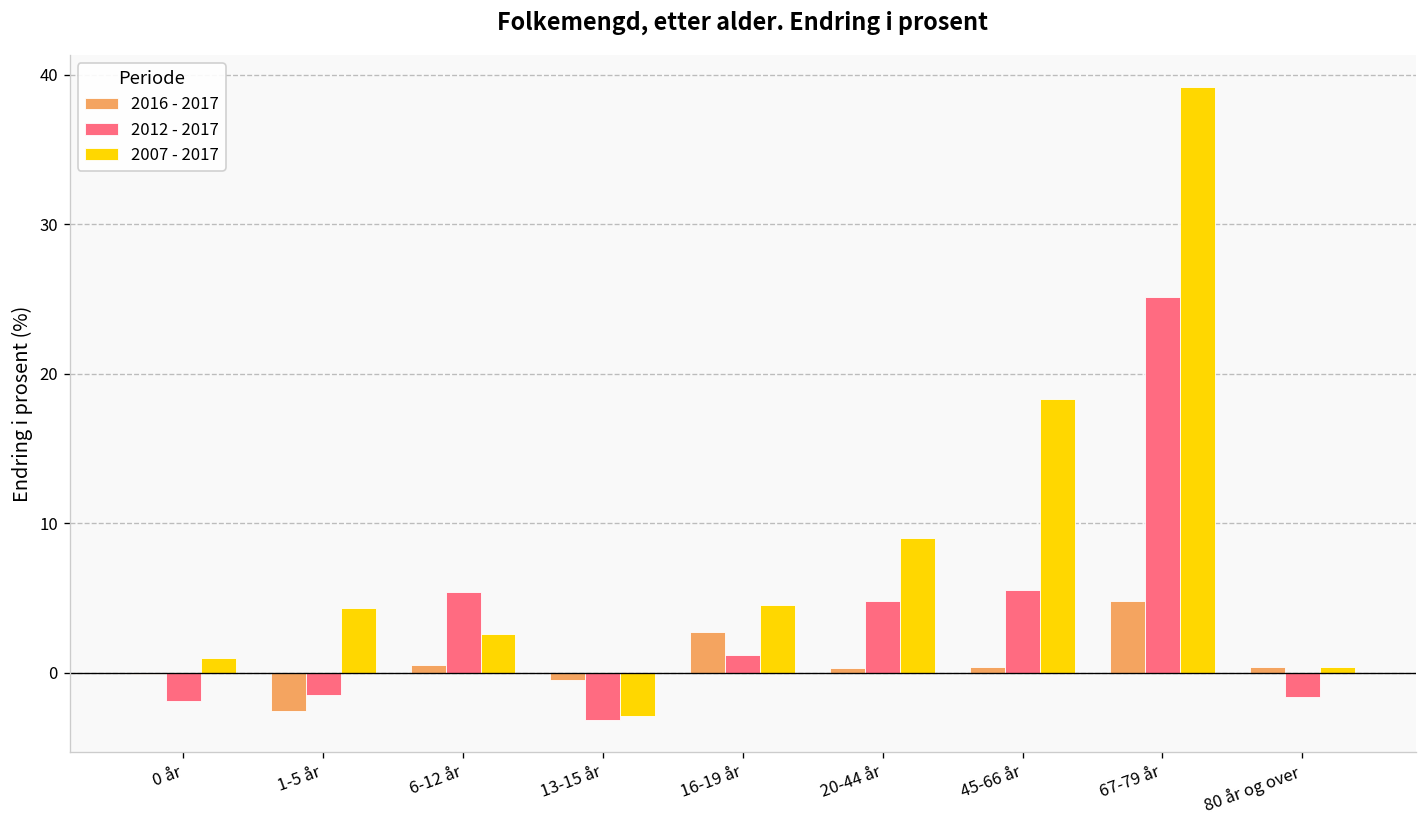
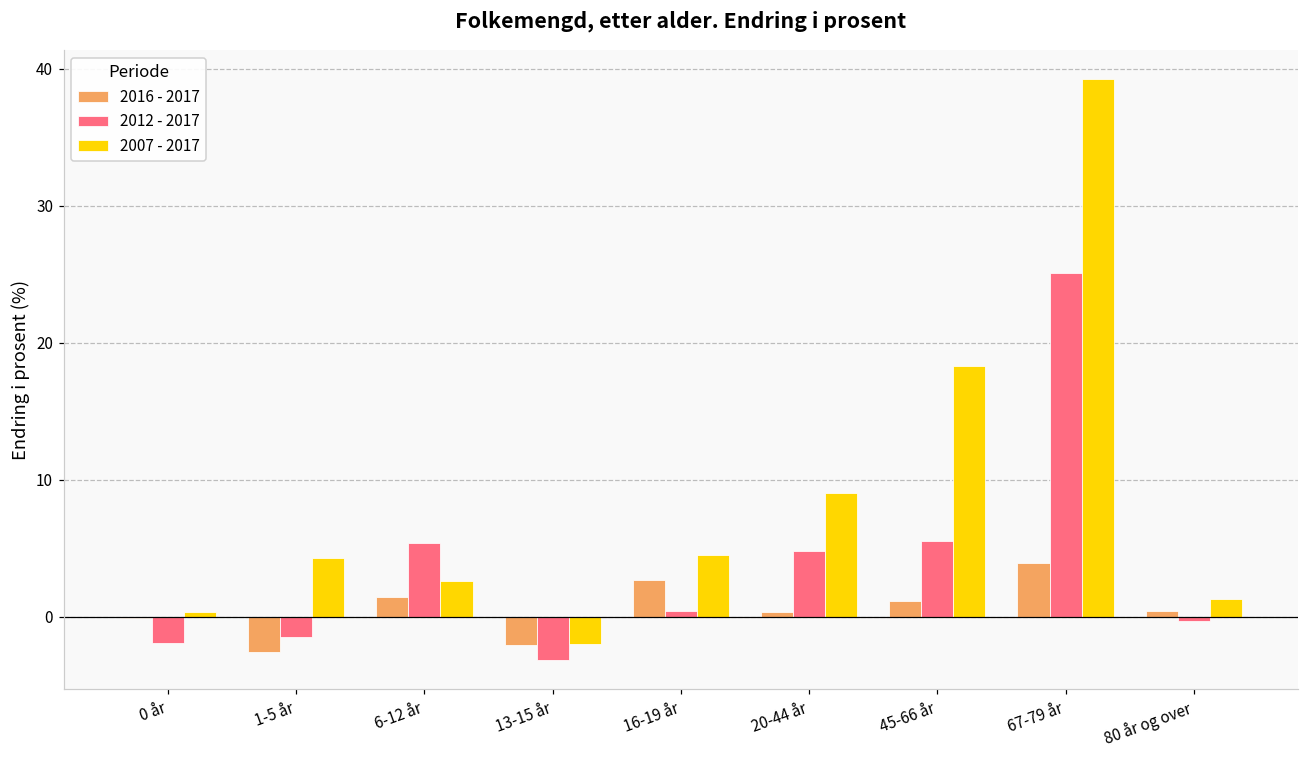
  {
    "2016 - 2017": {
      "1-5 år": -2.6,
-     "6-12 år": 0.5,
-     "13-15 år": -0.5,
+     "6-12 år": 1.4,
+     "13-15 år": -2.1,
      "16-19 år": 2.7,
      "20-44 år": 0.3,
-     "45-66 år": 0.4,
-     "67-79 år": 4.8,
+     "45-66 år": 1.1,
+     "67-79 år": 3.9,
      "80 år og over": 0.4
    },
    "2012 - 2017": {
      "0 år": -1.9,
      "1-5 år": -1.5,
      "6-12 år": 5.4,
      "13-15 år": -3.2,
-     "16-19 år": 1.2,
+     "16-19 år": 0.4,
      "20-44 år": 4.8,
      "45-66 år": 5.5,
      "67-79 år": 25.1,
-     "80 år og over": -1.6
+     "80 år og over": -0.3
    },
    "2007 - 2017": {
-     "0 år": 1.0,
+     "0 år": 0.3,
      "1-5 år": 4.3,
      "6-12 år": 2.6,
-     "13-15 år": -2.9,
+     "13-15 år": -2.0,
      "16-19 år": 4.5,
      "20-44 år": 9.0,
      "45-66 år": 18.3,
      "67-79 år": 39.2,
-     "80 år og over": 0.4
+     "80 år og over": 1.3
    }
  }
